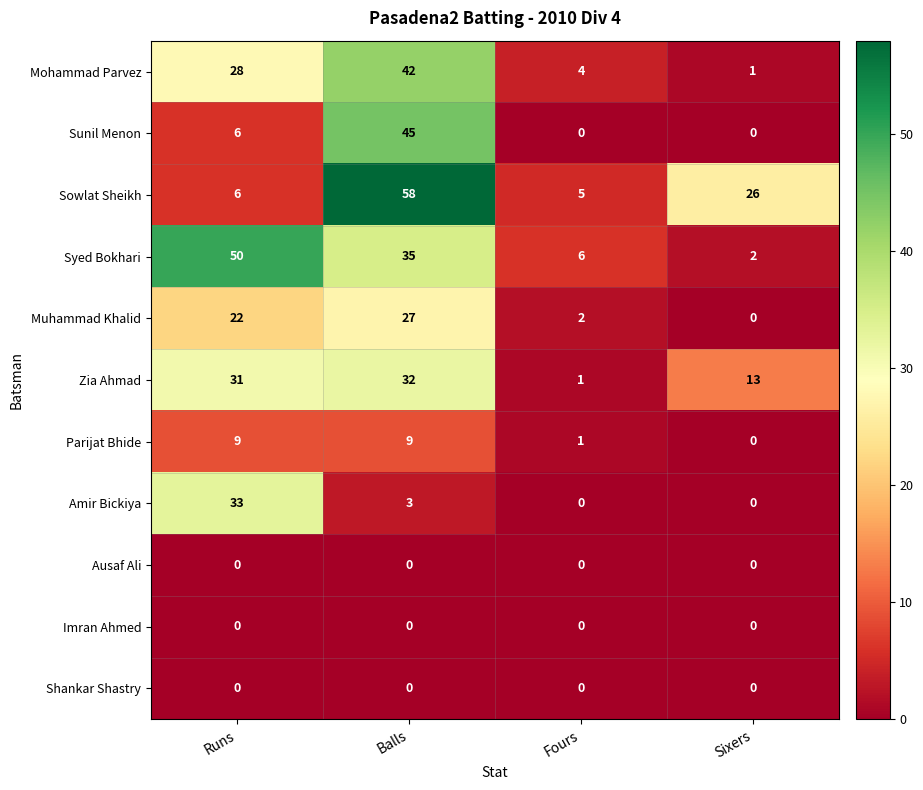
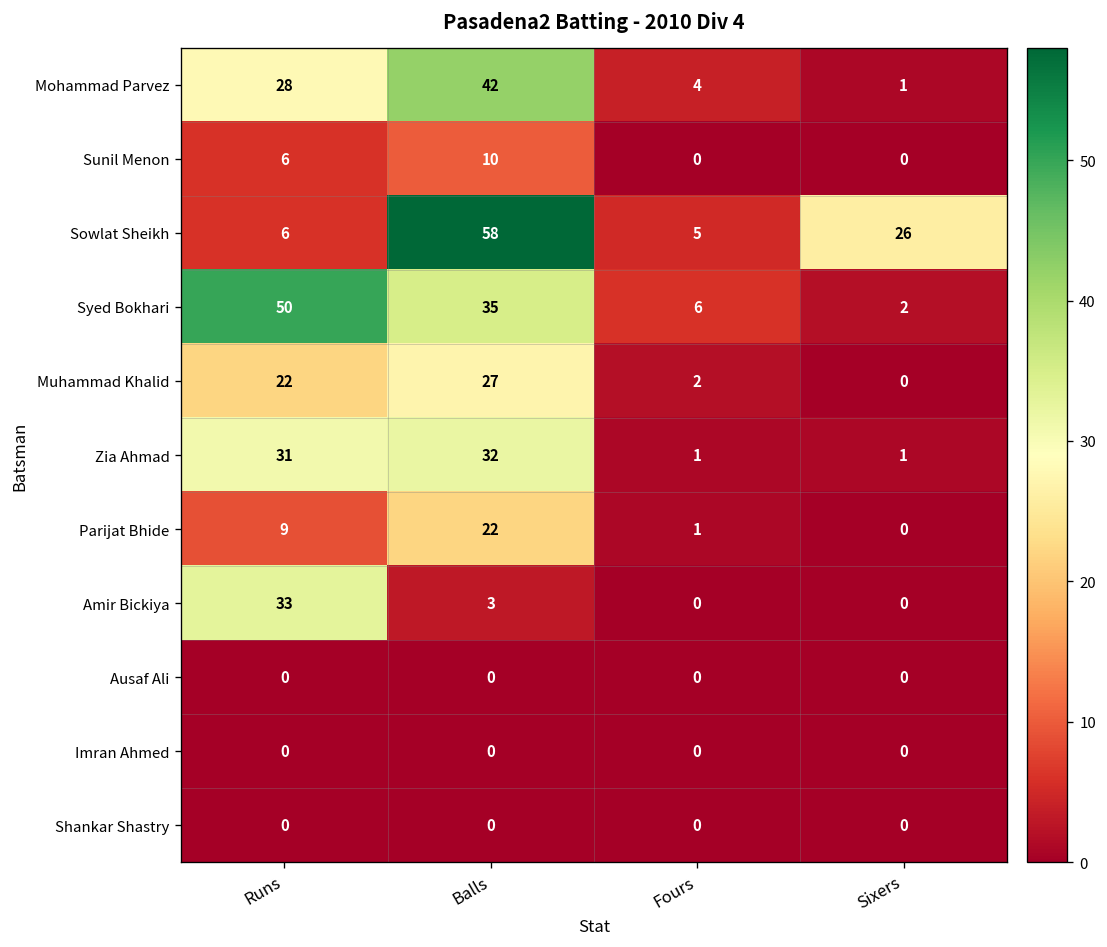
  {
    "Mohammad Parvez": {
      "Runs": 28,
      "Balls": 42,
      "Fours": 4,
      "Sixers": 1
    },
    "Sunil Menon": {
      "Runs": 6,
-     "Balls": 45,
+     "Balls": 10,
      "Fours": 0,
      "Sixers": 0
    },
    "Sowlat Sheikh": {
      "Runs": 6,
      "Balls": 58,
      "Fours": 5,
      "Sixers": 26
    },
    "Syed Bokhari": {
      "Runs": 50,
      "Balls": 35,
      "Fours": 6,
      "Sixers": 2
    },
    "Muhammad Khalid": {
      "Runs": 22,
      "Balls": 27,
      "Fours": 2,
      "Sixers": 0
    },
    "Zia Ahmad": {
      "Runs": 31,
      "Balls": 32,
      "Fours": 1,
-     "Sixers": 13
+     "Sixers": 1
    },
    "Parijat Bhide": {
      "Runs": 9,
-     "Balls": 9,
+     "Balls": 22,
      "Fours": 1,
      "Sixers": 0
    },
    "Amir Bickiya": {
      "Runs": 33,
      "Balls": 3,
      "Fours": 0,
      "Sixers": 0
    },
    "Ausaf Ali": {
      "Runs": 0,
      "Balls": 0,
      "Fours": 0,
      "Sixers": 0
    },
    "Imran Ahmed": {
      "Runs": 0,
      "Balls": 0,
      "Fours": 0,
      "Sixers": 0
    },
    "Shankar Shastry": {
      "Runs": 0,
      "Balls": 0,
      "Fours": 0,
      "Sixers": 0
    }
  }
